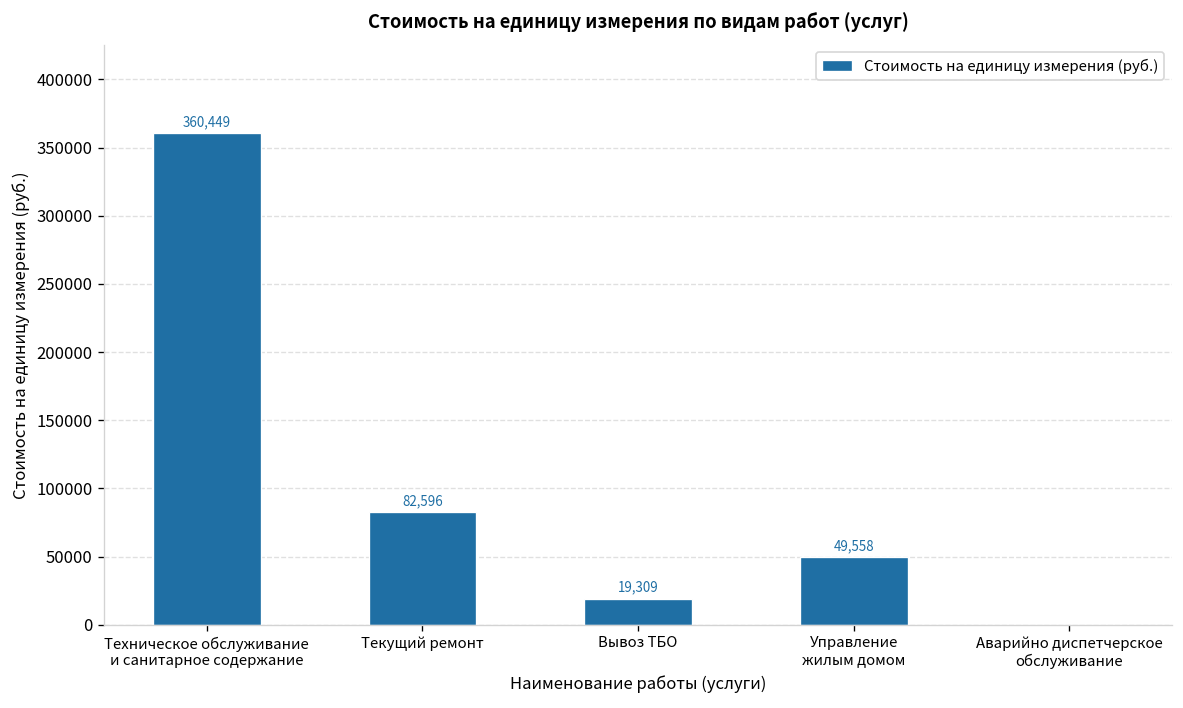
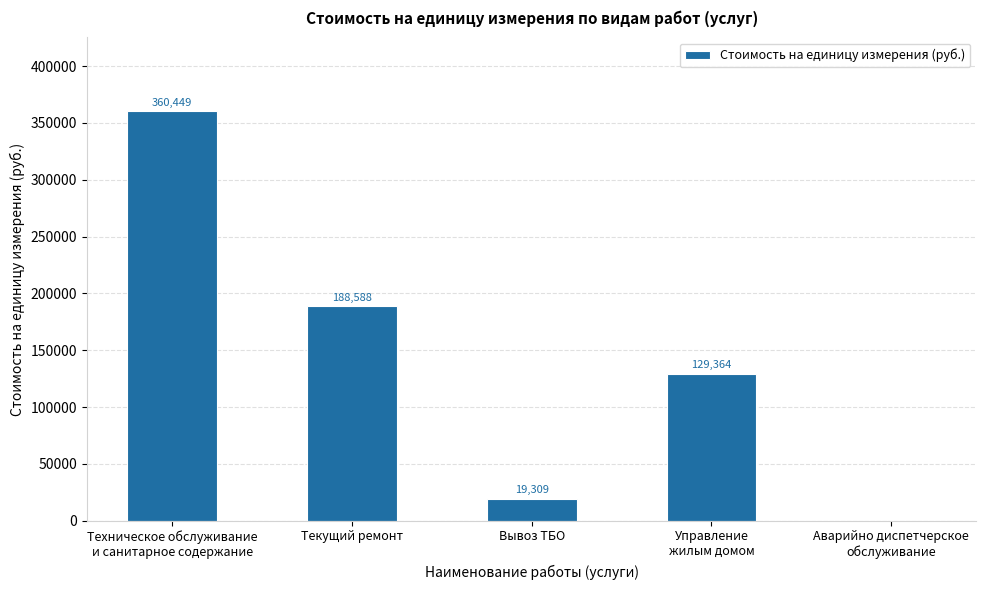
  {
    "Техническое обслуживание и санитарное содержание": "360,449",
-   "Текущий ремонт": "82,596",
+   "Текущий ремонт": "188,588",
    "Вывоз ТБО": "19,309",
-   "Управление жилым домом": "49,558"
+   "Управление жилым домом": "129,364"
  }
